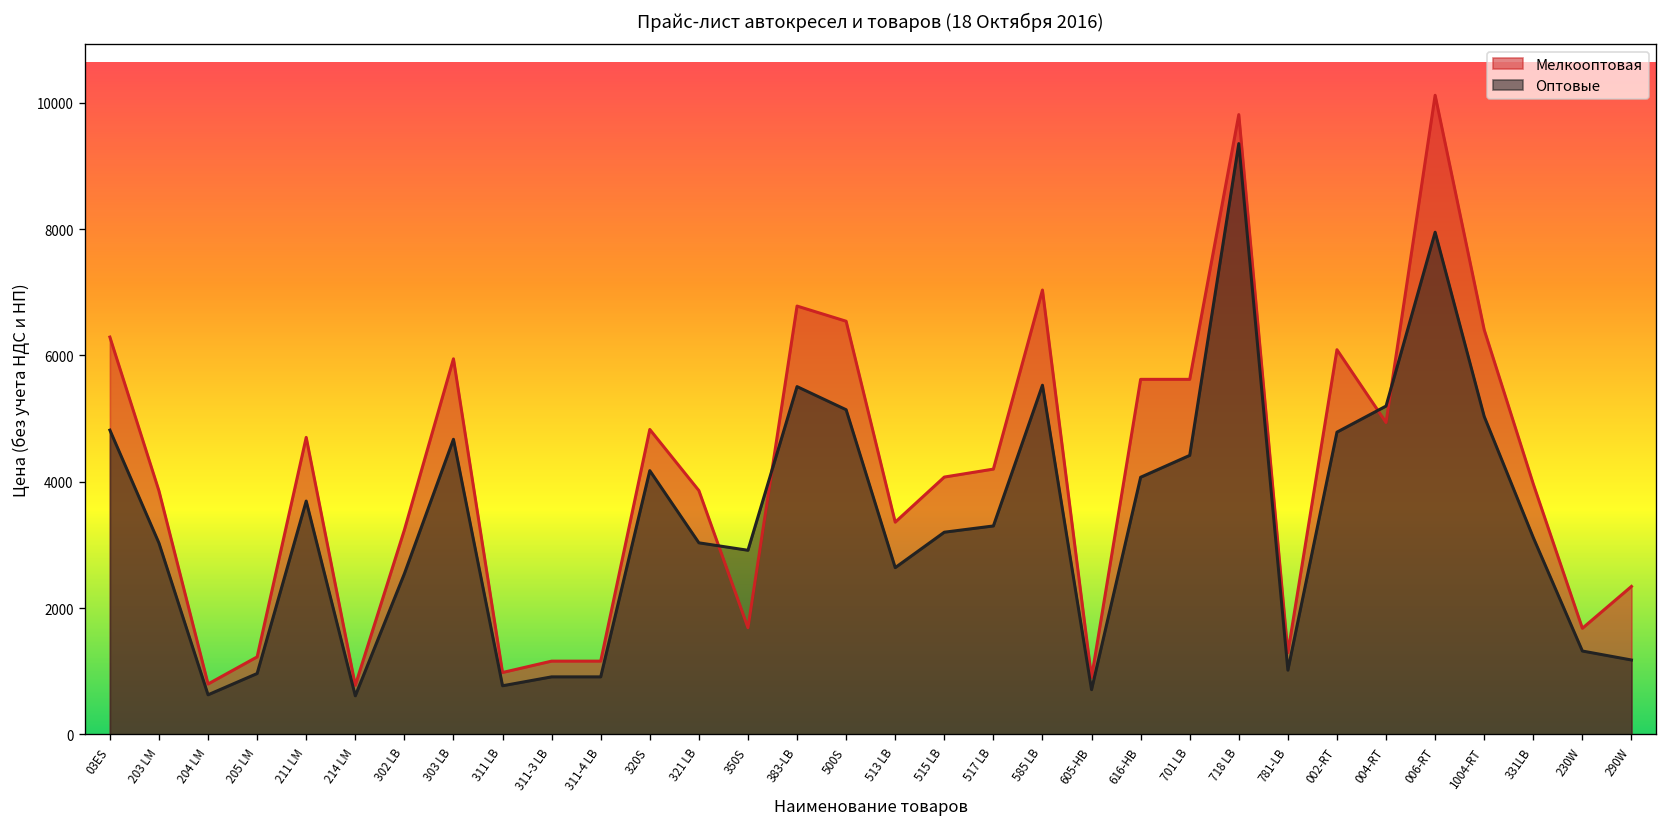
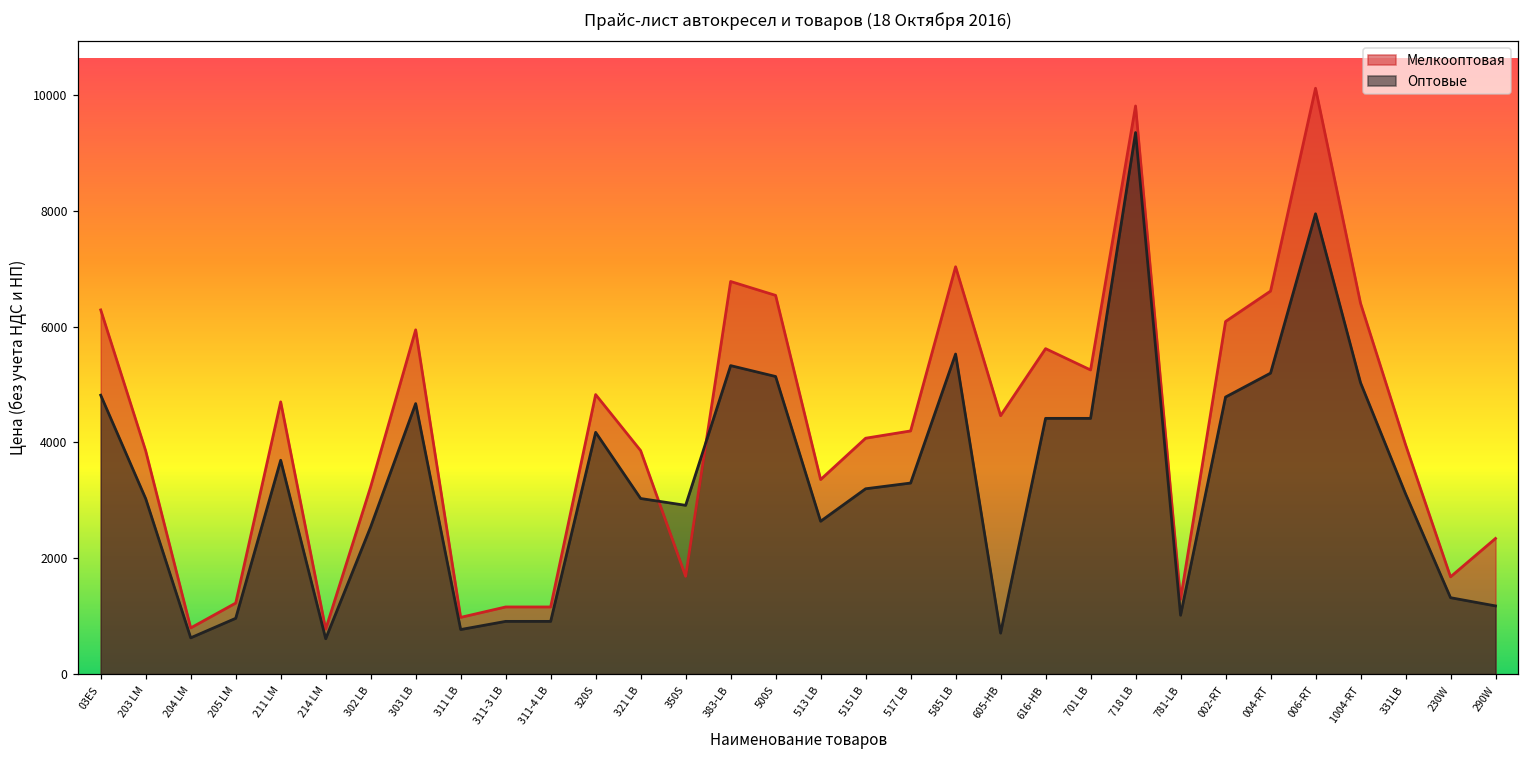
  {
    "Мелкооптовая": {
      "03ES": 6300,
      "203 LM": 3900,
      "204 LM": 800,
      "205 LM": 1200,
      "211 LM": 4700,
      "214 LM": 800,
      "302 LB": 3200,
      "303 LB": 5900,
      "311 LB": 1000,
      "311-3 LB": 1200,
      "311-4 LB": 1200,
      "320S": 4800,
      "321 LB": 3900,
      "350S": 1700,
      "383-LB": 6800,
      "500S": 6500,
      "513 LB": 3400,
      "515 LB": 4100,
      "517 LB": 4200,
      "585 LB": 7000,
-     "605-НВ": 900,
+     "605-НВ": 4500,
      "616-НВ": 5600,
-     "701 LB": 5600,
+     "701 LB": 5300,
      "718 LB": 9800,
      "781-LB": 1300,
      "002-RT": 6100,
-     "004-RT": 4900,
+     "004-RT": 6600,
      "006-RT": 10100,
      "1004-RT": 6400,
      "331LB": 4000,
      "230W": 1700,
      "290W": 2300
    },
    "Оптовые": {
      "03ES": 4800,
      "203 LM": 3000,
      "204 LM": 600,
      "205 LM": 1000,
      "211 LM": 3700,
      "214 LM": 600,
      "302 LB": 2500,
      "303 LB": 4700,
      "311 LB": 800,
      "311-3 LB": 900,
      "311-4 LB": 900,
      "320S": 4200,
      "321 LB": 3000,
      "350S": 2900,
-     "383-LB": 5500,
+     "383-LB": 5300,
      "500S": 5100,
      "513 LB": 2600,
      "515 LB": 3200,
      "517 LB": 3300,
      "585 LB": 5500,
      "605-НВ": 700,
-     "616-НВ": 4100,
+     "616-НВ": 4400,
      "701 LB": 4400,
      "718 LB": 9400,
      "781-LB": 1000,
      "002-RT": 4800,
      "004-RT": 5200,
      "006-RT": 8000,
      "1004-RT": 5000,
      "331LB": 3100,
      "230W": 1300,
      "290W": 1200
    }
  }
